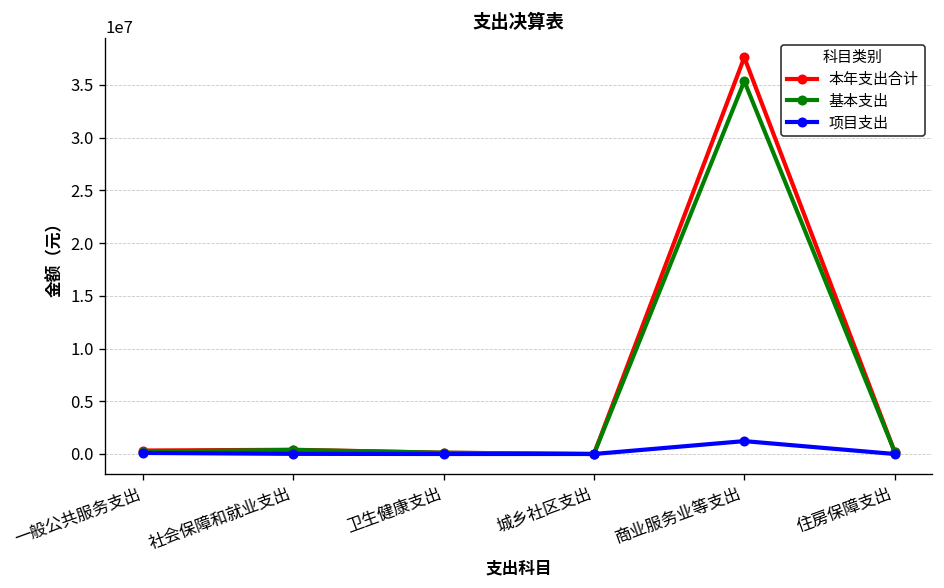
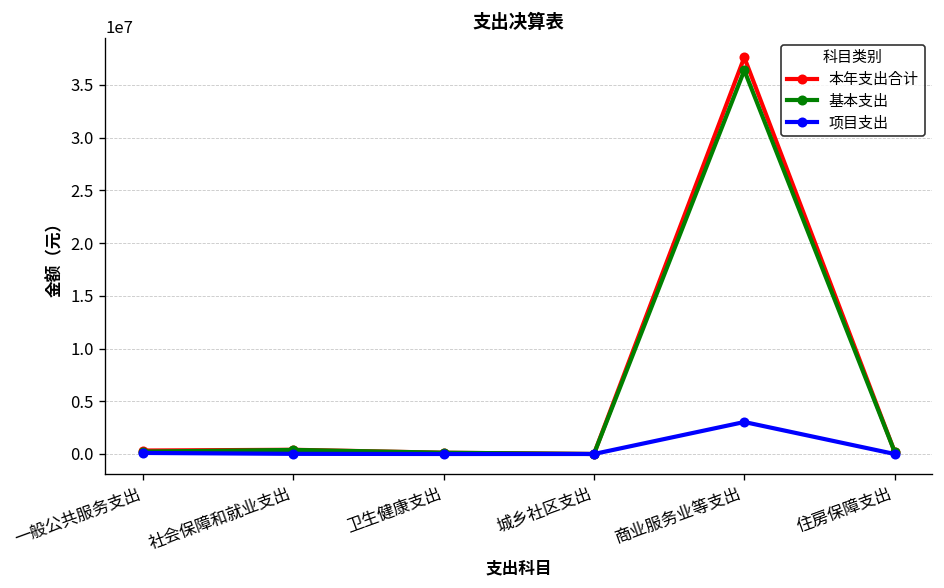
  {
    "本年支出合计": {
      "商业服务业等支出": 38000000
    },
    "基本支出": {
-     "商业服务业等支出": 35000000
+     "商业服务业等支出": 36000000
    },
    "项目支出": {
      "社会保障和就业支出": 0,
-     "商业服务业等支出": 1000000
+     "商业服务业等支出": 3000000
    }
  }
